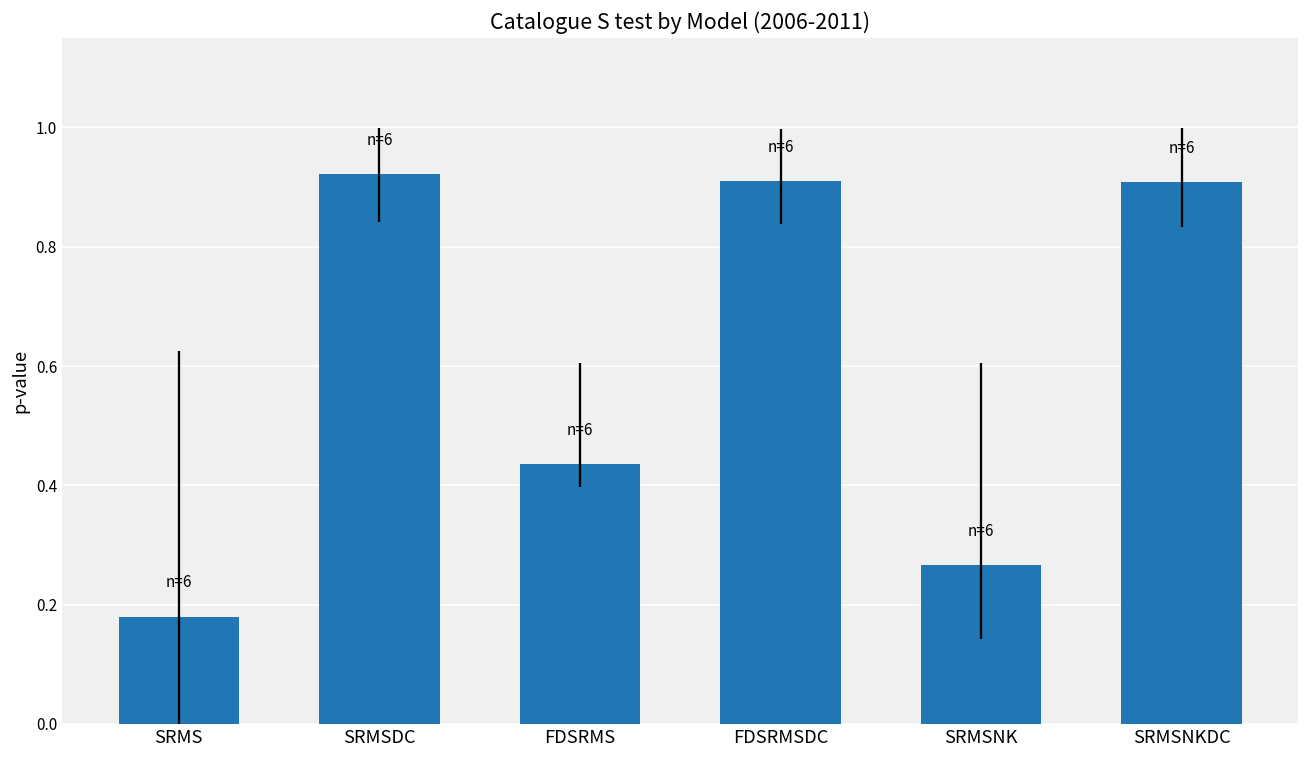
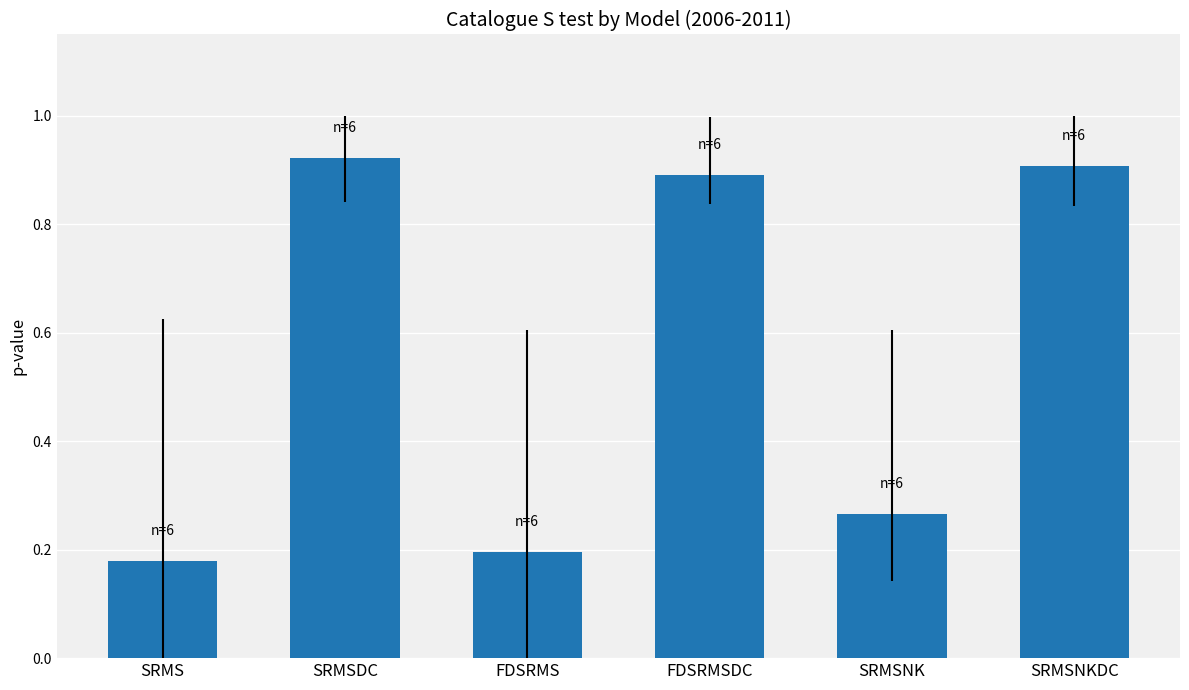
  {
-   "FDSRMS": 0.44,
-   "FDSRMSDC": 0.91
+   "FDSRMS": 0.20,
+   "FDSRMSDC": 0.89
  }
